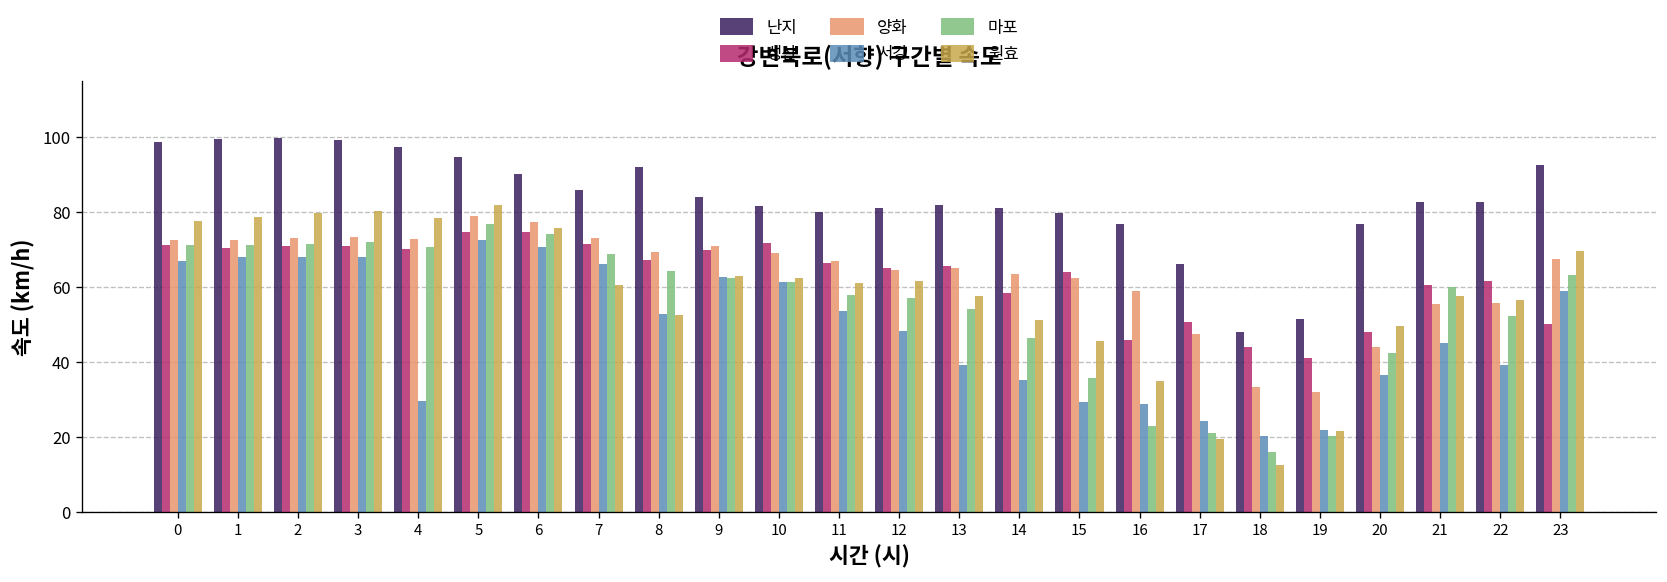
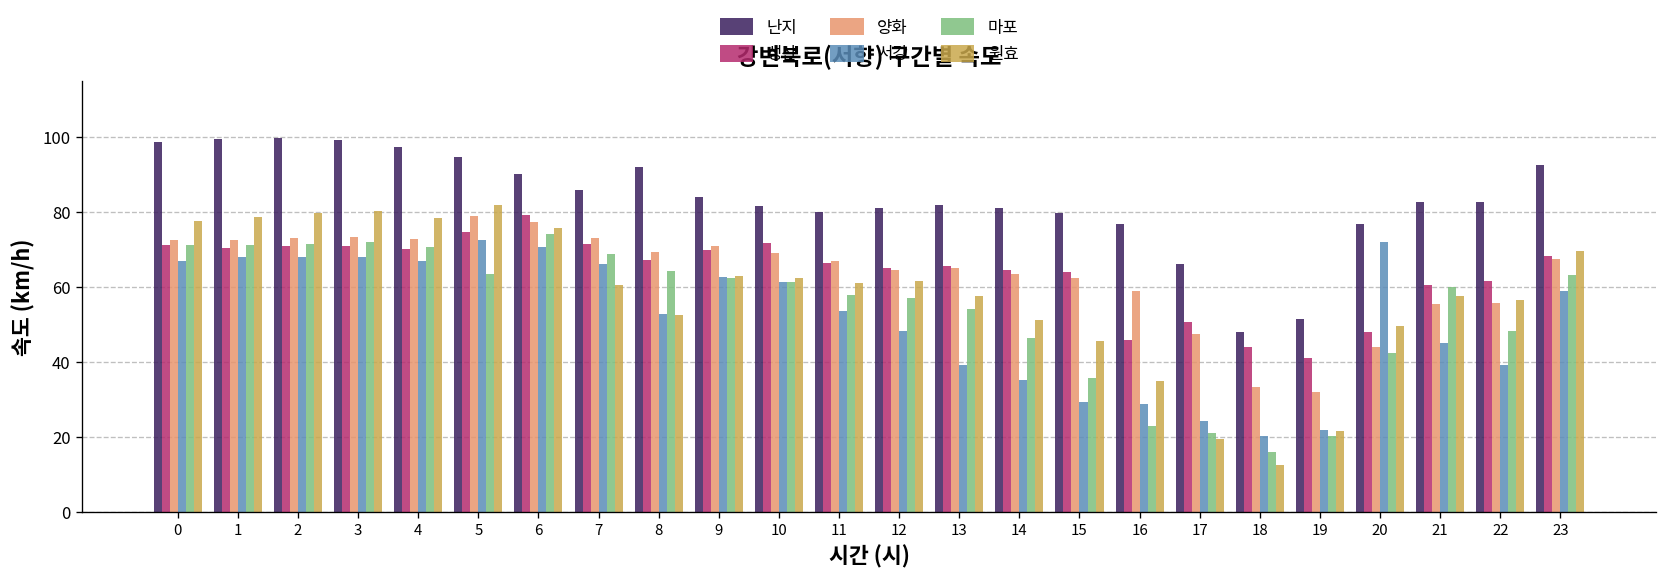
  {
    "난지": {
      "0": 99,
      "1": 99,
      "2": 100,
      "3": 99,
      "4": 97,
      "5": 95,
      "6": 90,
      "7": 86,
      "8": 92,
      "9": 84,
      "10": 82,
      "11": 80,
      "12": 81,
      "13": 82,
      "14": 81,
      "15": 80,
      "16": 77,
      "17": 66,
      "18": 48,
      "19": 51,
      "20": 77,
      "21": 83,
      "22": 83,
      "23": 93
    },
    "성산": {
      "0": 71,
      "1": 71,
      "2": 71,
      "3": 71,
      "4": 70,
      "5": 75,
-     "6": 75,
+     "6": 79,
      "7": 71,
      "8": 67,
      "9": 70,
      "10": 72,
      "11": 66,
      "12": 65,
      "13": 66,
-     "14": 59,
+     "14": 65,
      "15": 64,
      "16": 46,
      "17": 51,
      "18": 44,
      "19": 41,
      "20": 48,
      "21": 61,
      "22": 62,
-     "23": 50
+     "23": 68
    },
    "서강": {
      "0": 67,
      "1": 68,
      "2": 68,
      "3": 68,
-     "4": 30,
+     "4": 67,
      "5": 73,
      "6": 71,
      "7": 66,
      "8": 53,
      "9": 63,
      "10": 61,
      "11": 54,
      "12": 48,
      "13": 39,
      "14": 35,
      "15": 30,
      "16": 29,
      "17": 24,
      "18": 20,
      "19": 22,
-     "20": 37,
+     "20": 72,
      "21": 45,
      "22": 39,
      "23": 59
    },
    "마포": {
      "0": 71,
      "1": 71,
      "2": 71,
      "3": 72,
      "4": 71,
-     "5": 77,
+     "5": 63,
      "6": 74,
      "7": 69,
      "8": 64,
      "9": 62,
      "10": 61,
      "11": 58,
      "12": 57,
      "13": 54,
      "14": 46,
      "15": 36,
      "16": 23,
      "17": 21,
      "18": 16,
      "19": 20,
      "20": 43,
      "21": 60,
-     "22": 52,
+     "22": 48,
      "23": 63
    }
  }
